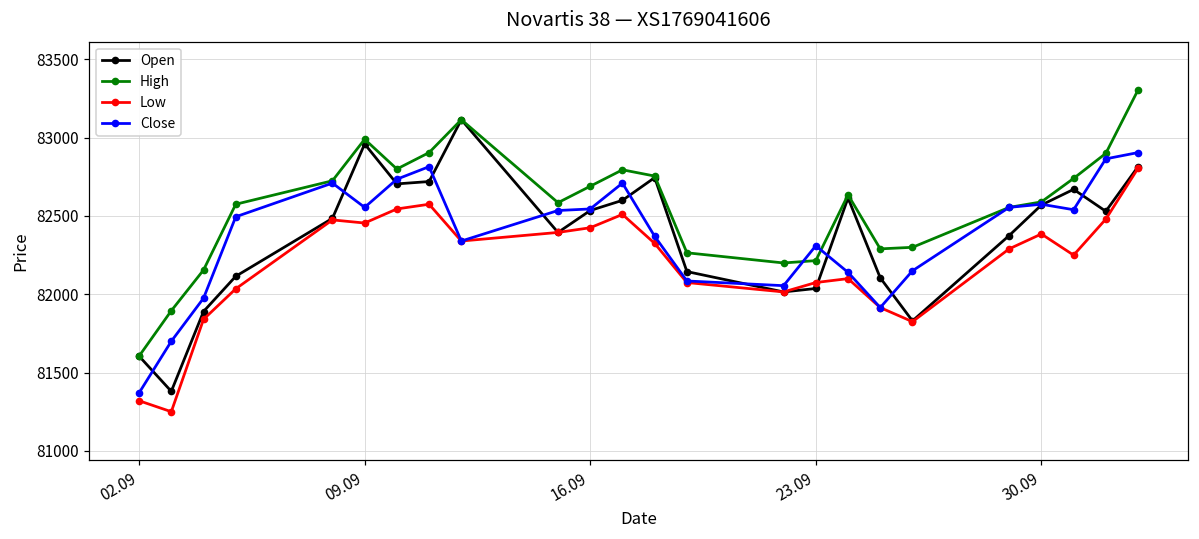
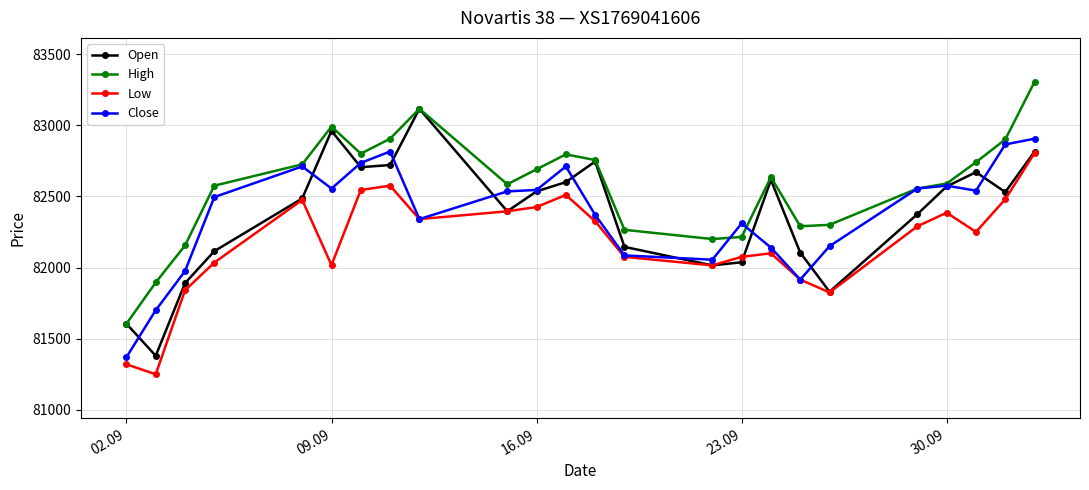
  {
    "Open": {
      "09.09": 82960,
      "23.09": 82040
    },
    "High": {
      "09.09": 82990,
      "16.09": 82690,
      "23.09": 82220
    },
    "Low": {
      "02.09": 81320,
-     "09.09": 82460,
+     "09.09": 82020,
      "16.09": 82430,
      "23.09": 82080,
      "30.09": 82390
    },
    "Close": {
      "02.09": 81370,
      "09.09": 82560,
      "23.09": 82310
    }
  }
